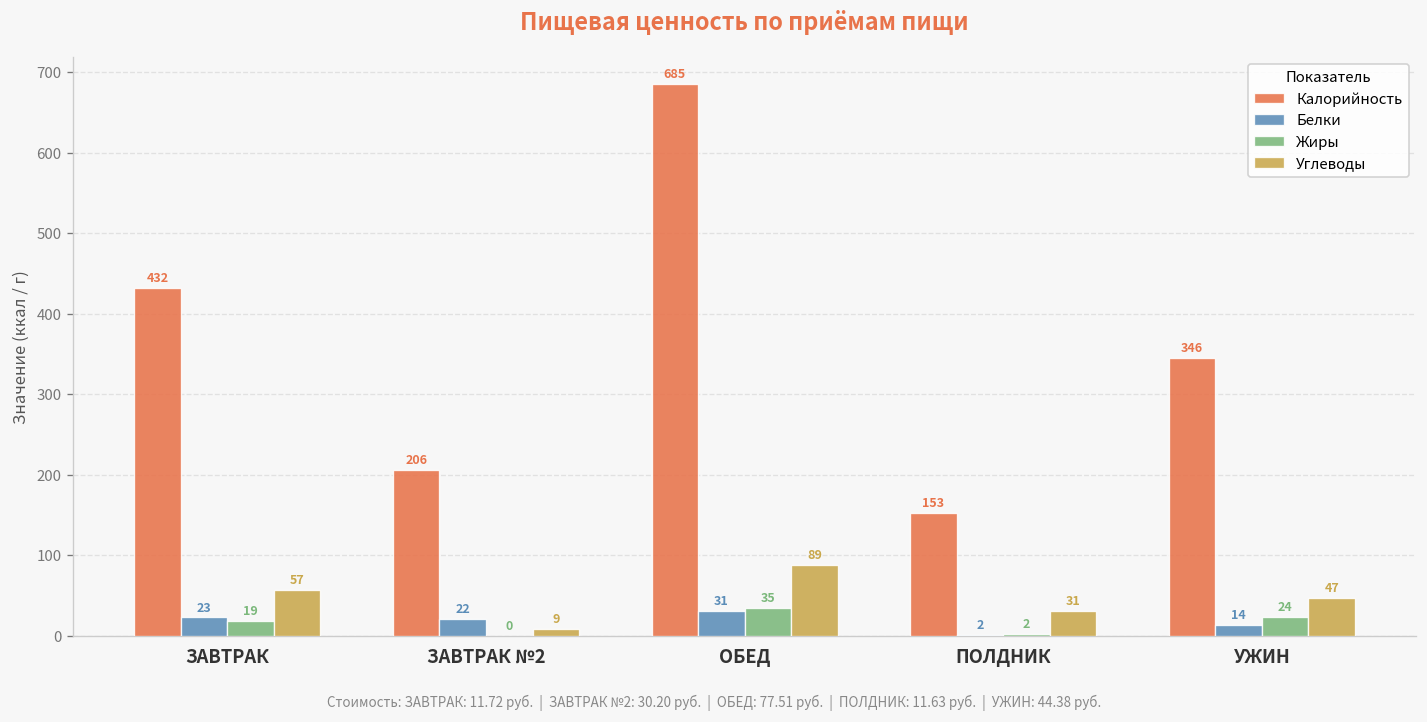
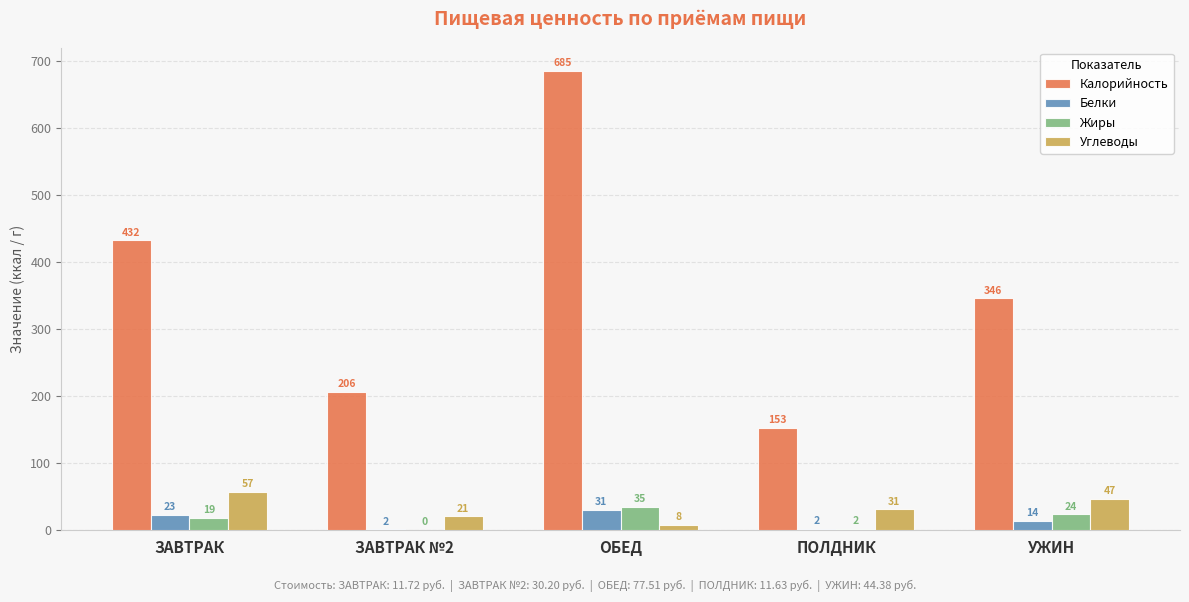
  {
    "Калорийность": {
      "ЗАВТРАК": 432,
      "ЗАВТРАК №2": 206,
      "ОБЕД": 685,
      "ПОЛДНИК": 153,
      "УЖИН": 346
    },
    "Белки": {
      "ЗАВТРАК": 23,
-     "ЗАВТРАК №2": 22,
+     "ЗАВТРАК №2": 2,
      "ОБЕД": 31,
      "ПОЛДНИК": 2,
      "УЖИН": 14
    },
    "Жиры": {
      "ЗАВТРАК": 19,
      "ЗАВТРАК №2": 0,
      "ОБЕД": 35,
      "ПОЛДНИК": 2,
      "УЖИН": 24
    },
    "Углеводы": {
      "ЗАВТРАК": 57,
-     "ЗАВТРАК №2": 9,
-     "ОБЕД": 89,
+     "ЗАВТРАК №2": 21,
+     "ОБЕД": 8,
      "ПОЛДНИК": 31,
      "УЖИН": 47
    }
  }
